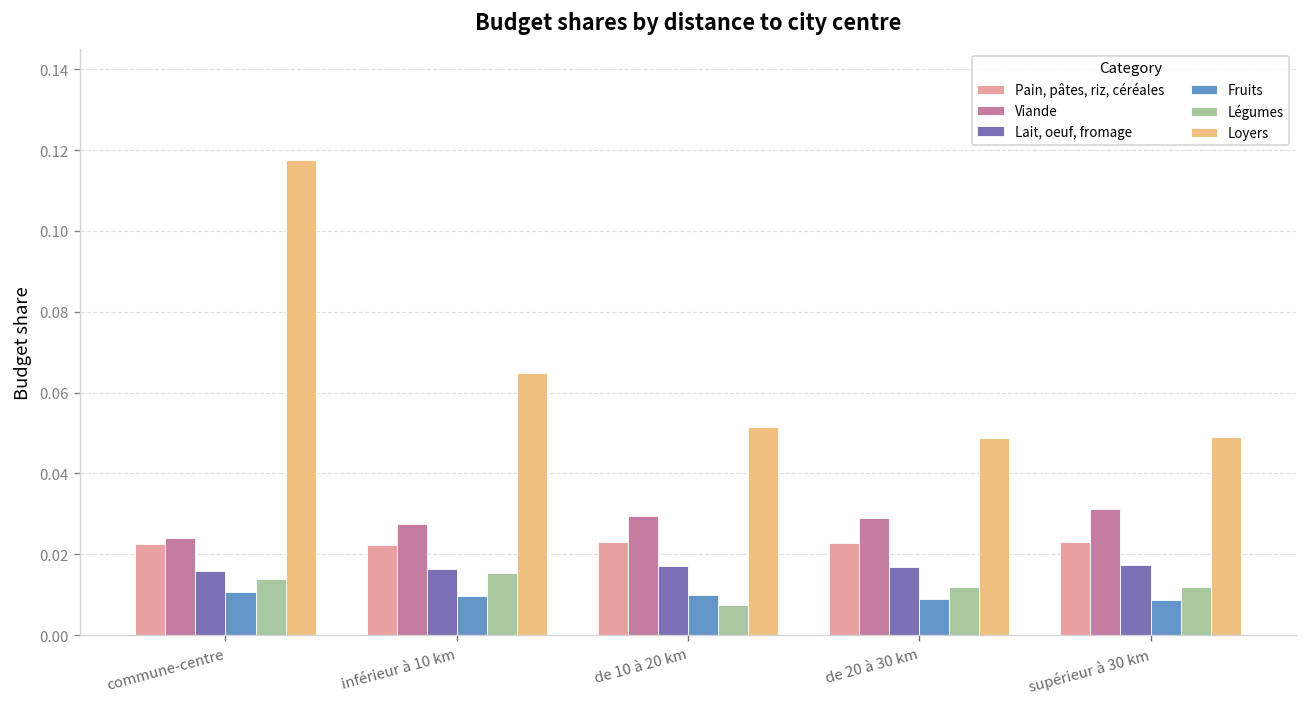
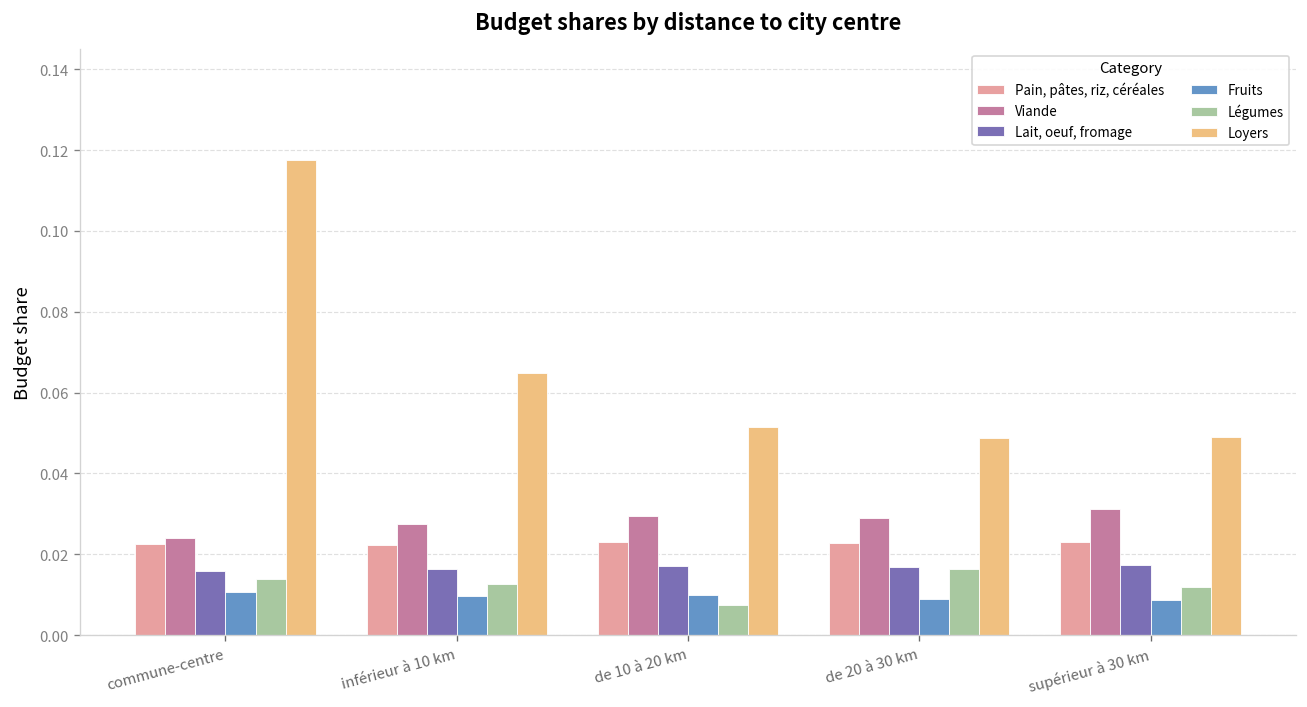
  {
    "Légumes": {
      "commune-centre": 0.014,
-     "inférieur à 10 km": 0.015,
+     "inférieur à 10 km": 0.013,
      "de 10 à 20 km": 0.008,
-     "de 20 à 30 km": 0.012,
+     "de 20 à 30 km": 0.016,
      "supérieur à 30 km": 0.012
    }
  }
